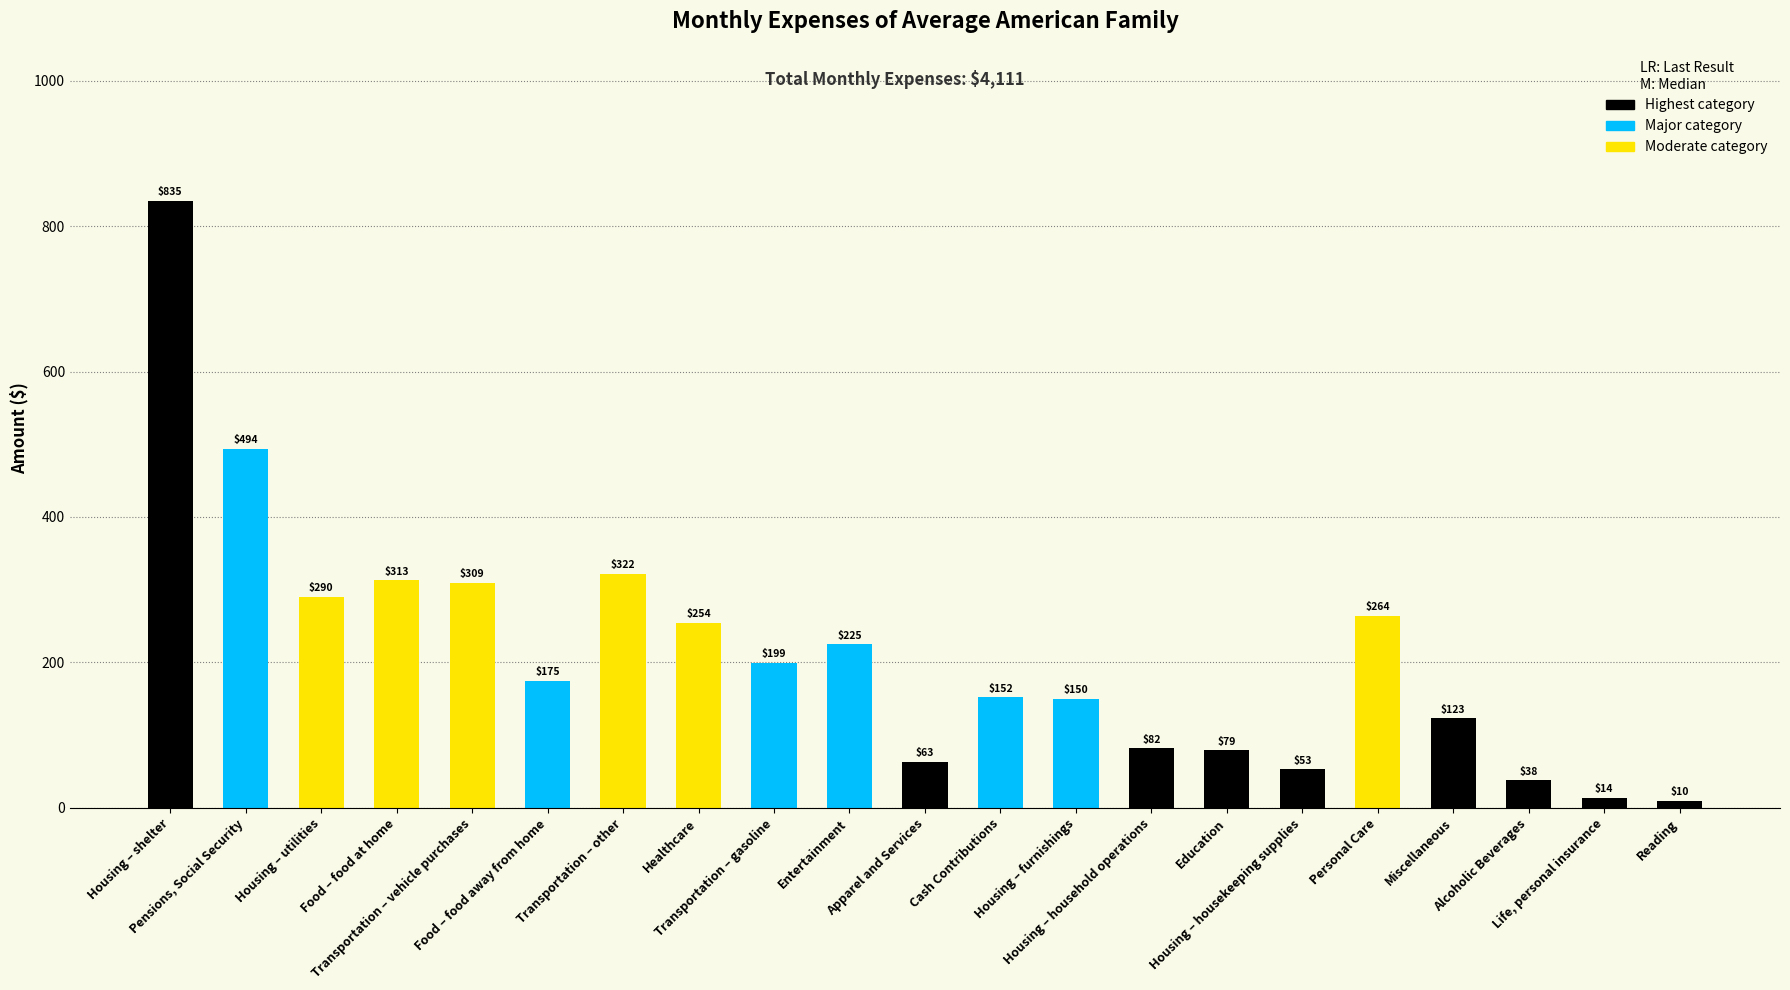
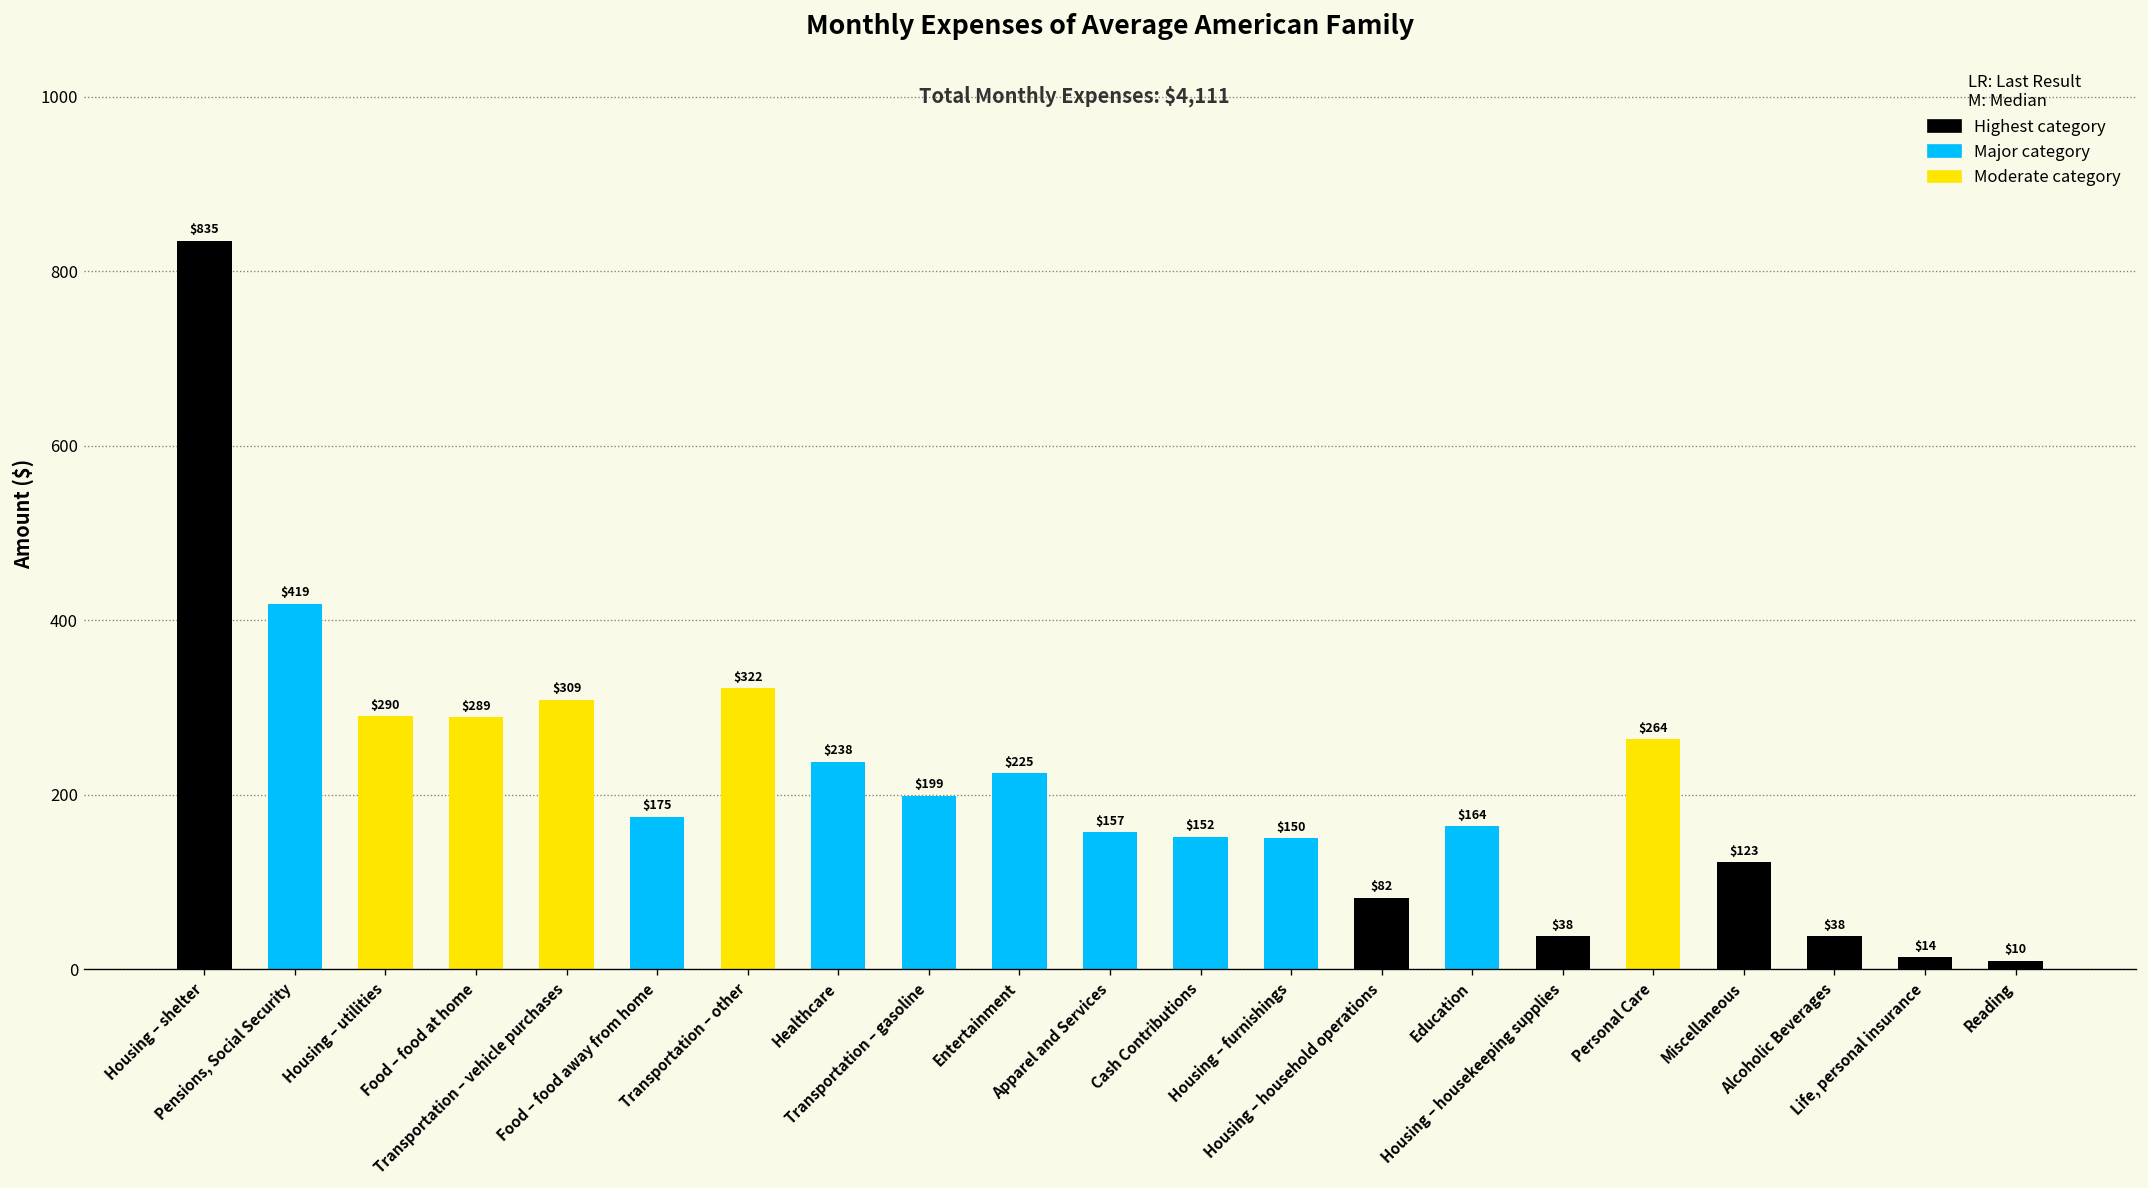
  {
    "Housing – shelter": "$835",
-   "Pensions, Social Security": "$494",
+   "Pensions, Social Security": "$419",
    "Housing – utilities": "$290",
-   "Food – food at home": "$313",
+   "Food – food at home": "$289",
    "Transportation – vehicle purchases": "$309",
    "Food – food away from home": "$175",
    "Transportation – other": "$322",
-   "Healthcare": "$254",
+   "Healthcare": "$238",
    "Transportation – gasoline": "$199",
    "Entertainment": "$225",
-   "Apparel and Services": "$63",
+   "Apparel and Services": "$157",
    "Cash Contributions": "$152",
    "Housing – furnishings": "$150",
    "Housing – household operations": "$82",
-   "Education": "$79",
-   "Housing – housekeeping supplies": "$53",
+   "Education": "$164",
+   "Housing – housekeeping supplies": "$38",
    "Personal Care": "$264",
    "Miscellaneous": "$123",
    "Alcoholic Beverages": "$38",
    "Life, personal insurance": "$14",
    "Reading": "$10"
  }
